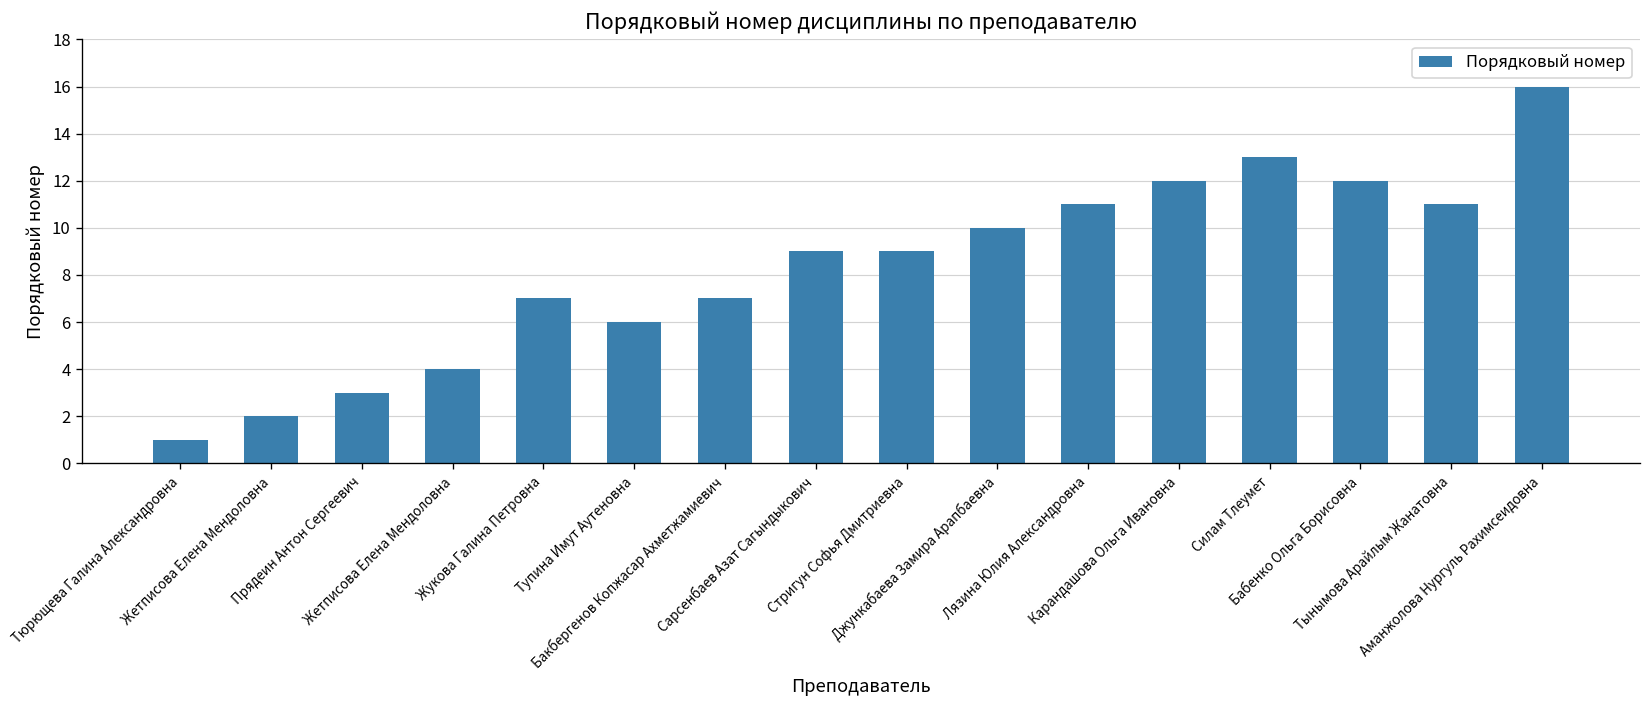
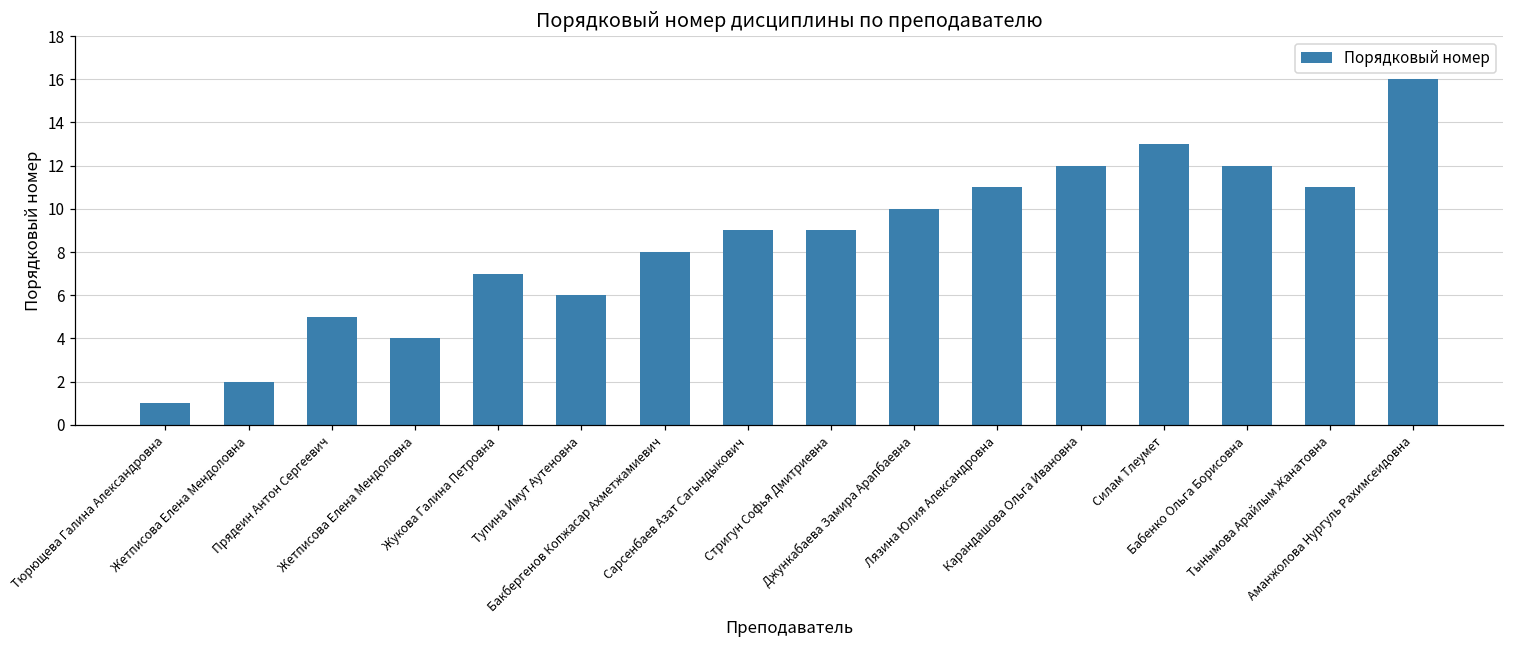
  {
    "Тюрющева Галина Александровна": 1,
-   "Прядеин Антон Сергеевич": 3,
+   "Прядеин Антон Сергеевич": 5,
    "Жукова Галина Петровна": 7,
    "Тупина Имут Аутеновна": 6,
-   "Бакбергенов Копжасар Ахметжамиевич": 7,
+   "Бакбергенов Копжасар Ахметжамиевич": 8,
    "Сарсенбаев Азат Сагындыкович": 9,
    "Стригун Софья Дмитриевна": 9,
    "Джункабаева Замира Арапбаевна": 10,
    "Лязина Юлия Александровна": 11,
    "Карандашова Ольга Ивановна": 12,
    "Силам Тлеумет": 13,
    "Бабенко Ольга Борисовна": 12,
    "Тынымова Арайлым Жанатовна": 11,
    "Аманжолова Нургуль Рахимсеидовна": 16
  }
